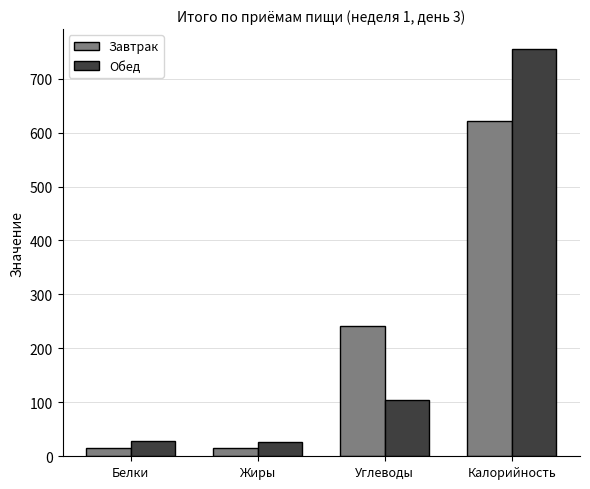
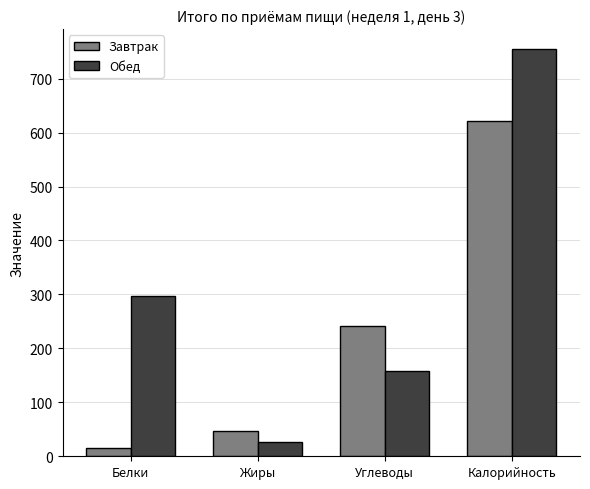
  {
    "Завтрак": {
      "Белки": 20,
-     "Жиры": 20,
+     "Жиры": 50,
      "Углеводы": 240,
      "Калорийность": 620
    },
    "Обед": {
-     "Белки": 30,
+     "Белки": 300,
      "Жиры": 30,
-     "Углеводы": 100,
+     "Углеводы": 160,
      "Калорийность": 750
    }
  }
